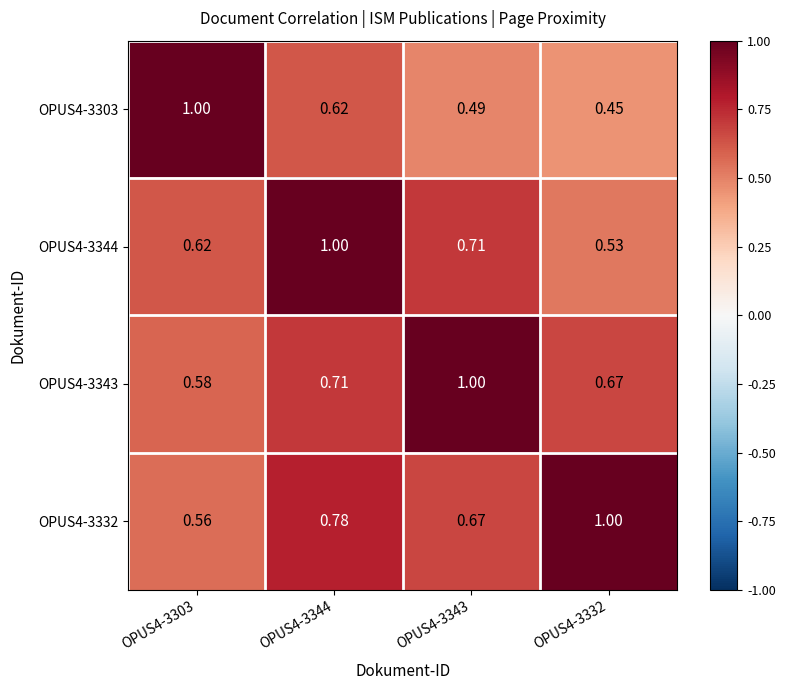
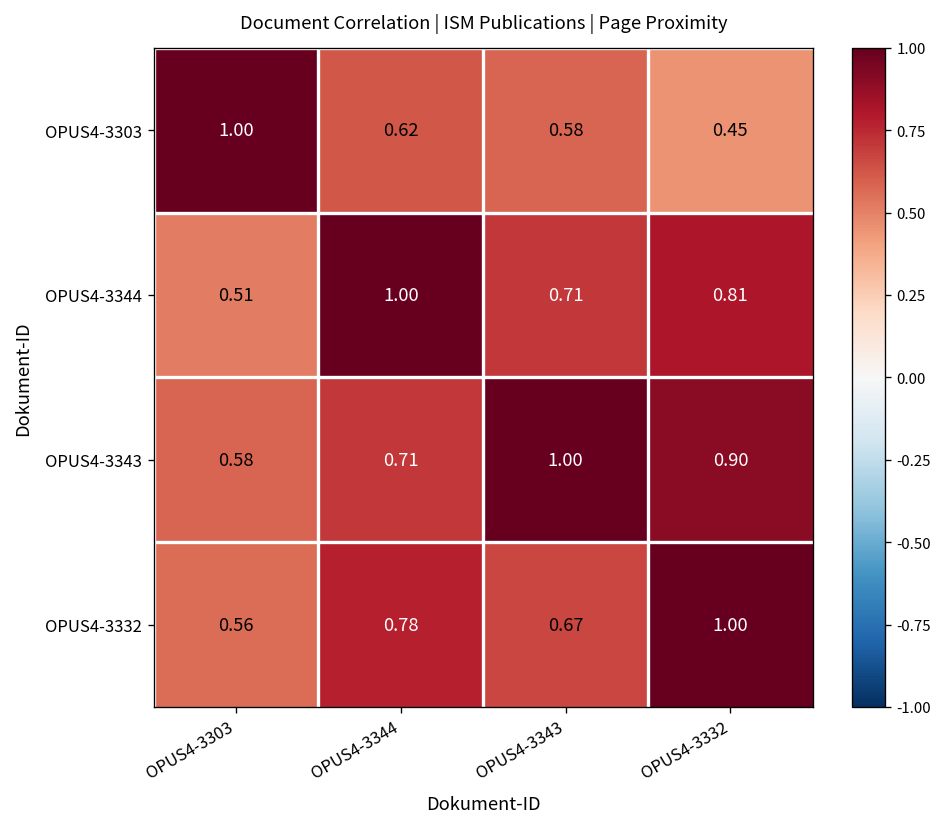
  {
    "OPUS4-3303": {
      "OPUS4-3303": 1.00,
      "OPUS4-3344": 0.62,
-     "OPUS4-3343": 0.49,
+     "OPUS4-3343": 0.58,
      "OPUS4-3332": 0.45
    },
    "OPUS4-3344": {
-     "OPUS4-3303": 0.62,
+     "OPUS4-3303": 0.51,
      "OPUS4-3344": 1.00,
      "OPUS4-3343": 0.71,
-     "OPUS4-3332": 0.53
+     "OPUS4-3332": 0.81
    },
    "OPUS4-3343": {
      "OPUS4-3303": 0.58,
      "OPUS4-3344": 0.71,
      "OPUS4-3343": 1.00,
-     "OPUS4-3332": 0.67
+     "OPUS4-3332": 0.90
    },
    "OPUS4-3332": {
      "OPUS4-3303": 0.56,
      "OPUS4-3344": 0.78,
      "OPUS4-3343": 0.67,
      "OPUS4-3332": 1.00
    }
  }
